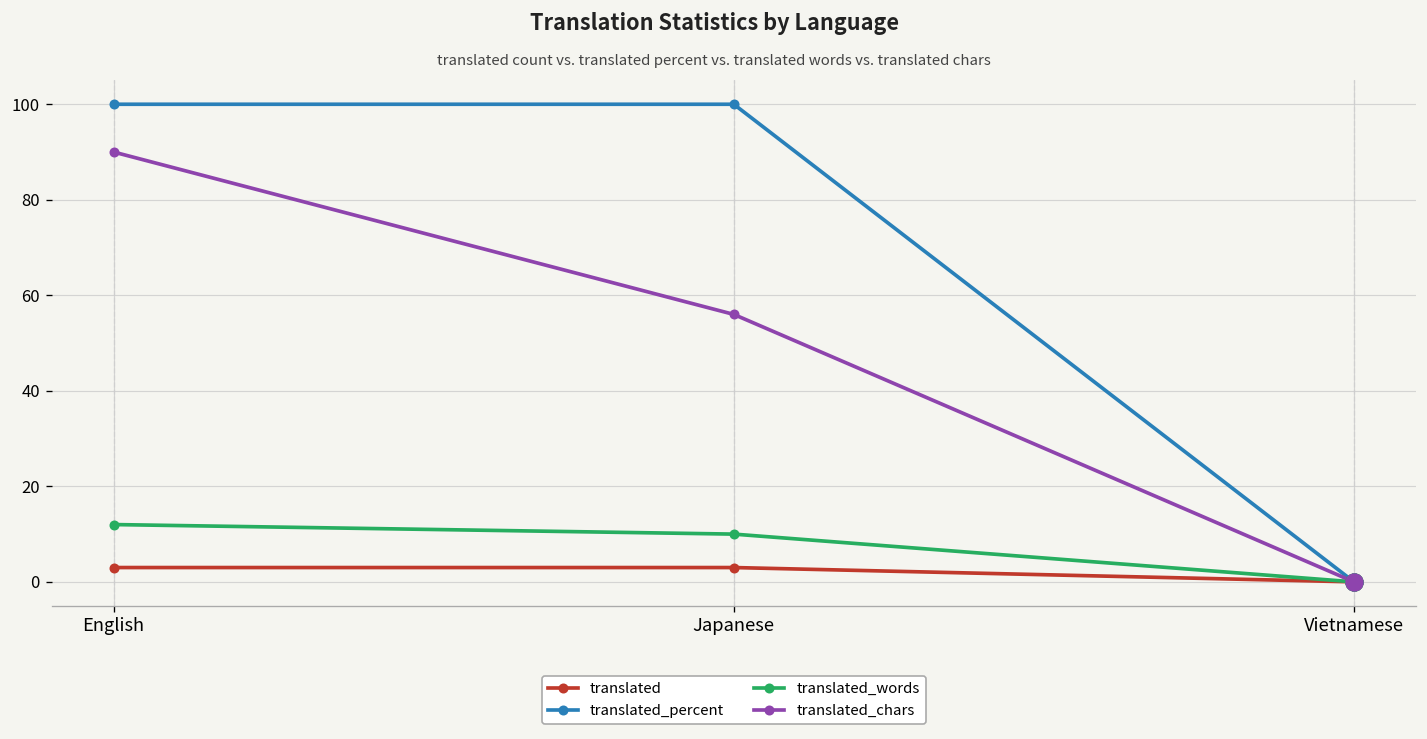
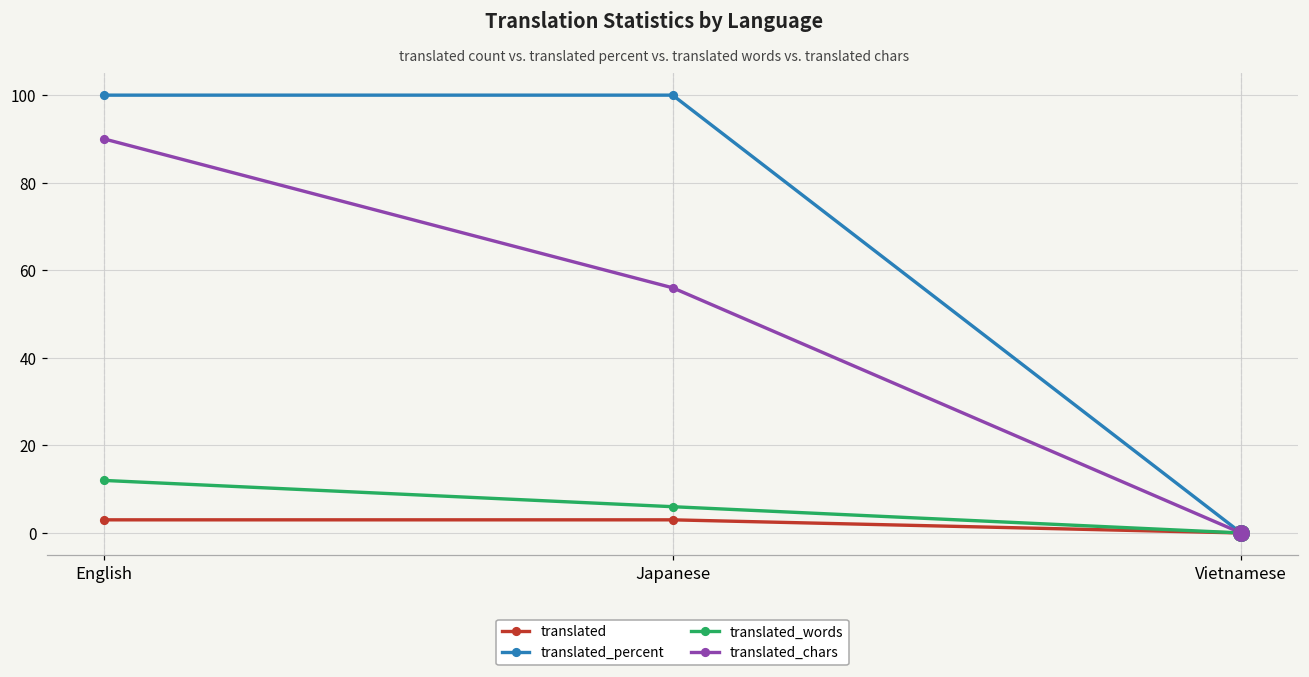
  {
    "translated_percent": {
      "English": 100,
      "Japanese": 100
    },
    "translated_words": {
      "English": 12,
-     "Japanese": 10
+     "Japanese": 6
    },
    "translated_chars": {
      "English": 90,
      "Japanese": 56
    }
  }
